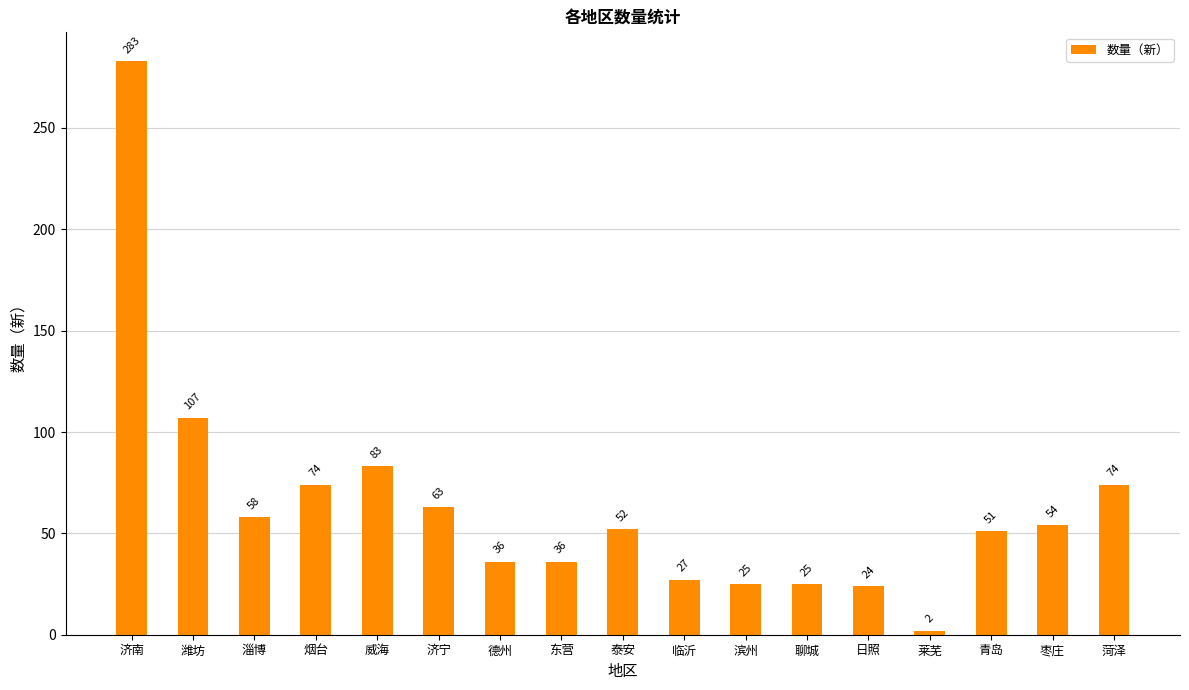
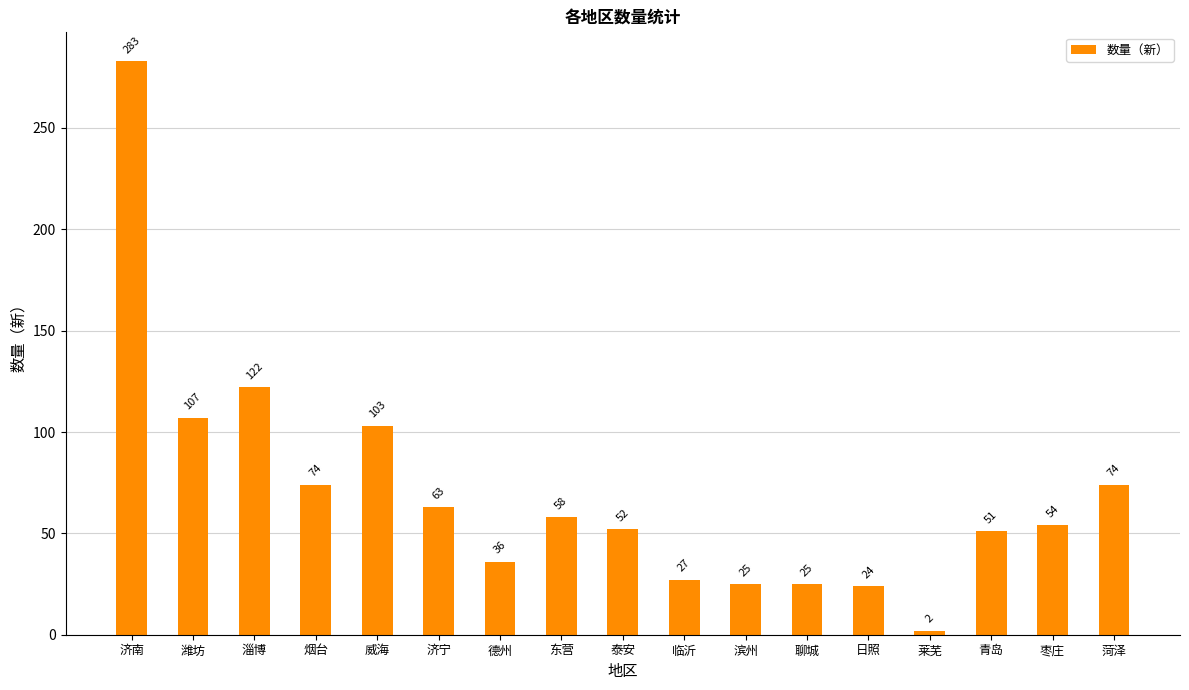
  {
    "济南": 283,
    "潍坊": 107,
-   "淄博": 58,
+   "淄博": 122,
    "烟台": 74,
-   "威海": 83,
+   "威海": 103,
    "济宁": 63,
    "德州": 36,
-   "东营": 36,
+   "东营": 58,
    "泰安": 52,
    "临沂": 27,
    "滨州": 25,
    "聊城": 25,
    "日照": 24,
    "莱芜": 2,
    "青岛": 51,
    "枣庄": 54,
    "菏泽": 74
  }
